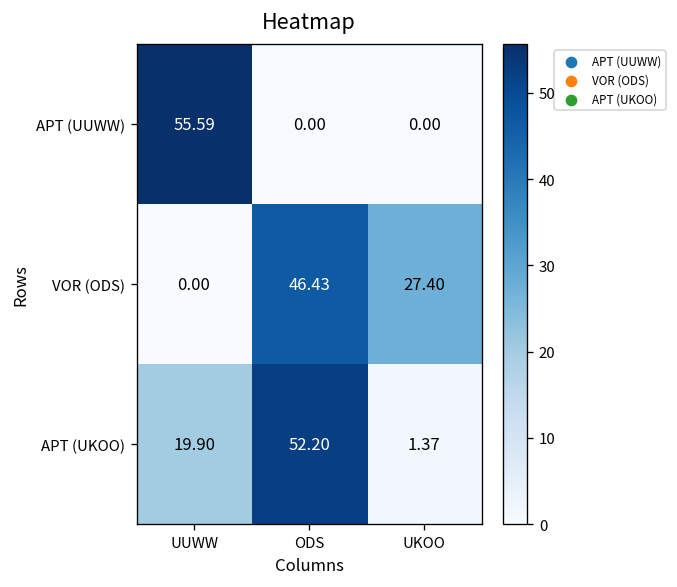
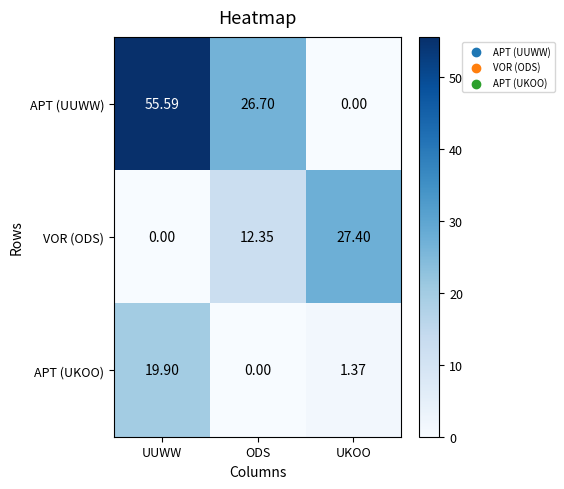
  {
    "APT (UUWW)": {
      "UUWW": 55.59,
-     "ODS": 0.00,
+     "ODS": 26.70,
      "UKOO": 0.00
    },
    "VOR (ODS)": {
      "UUWW": 0.00,
-     "ODS": 46.43,
+     "ODS": 12.35,
      "UKOO": 27.40
    },
    "APT (UKOO)": {
      "UUWW": 19.90,
-     "ODS": 52.20,
+     "ODS": 0.00,
      "UKOO": 1.37
    }
  }
